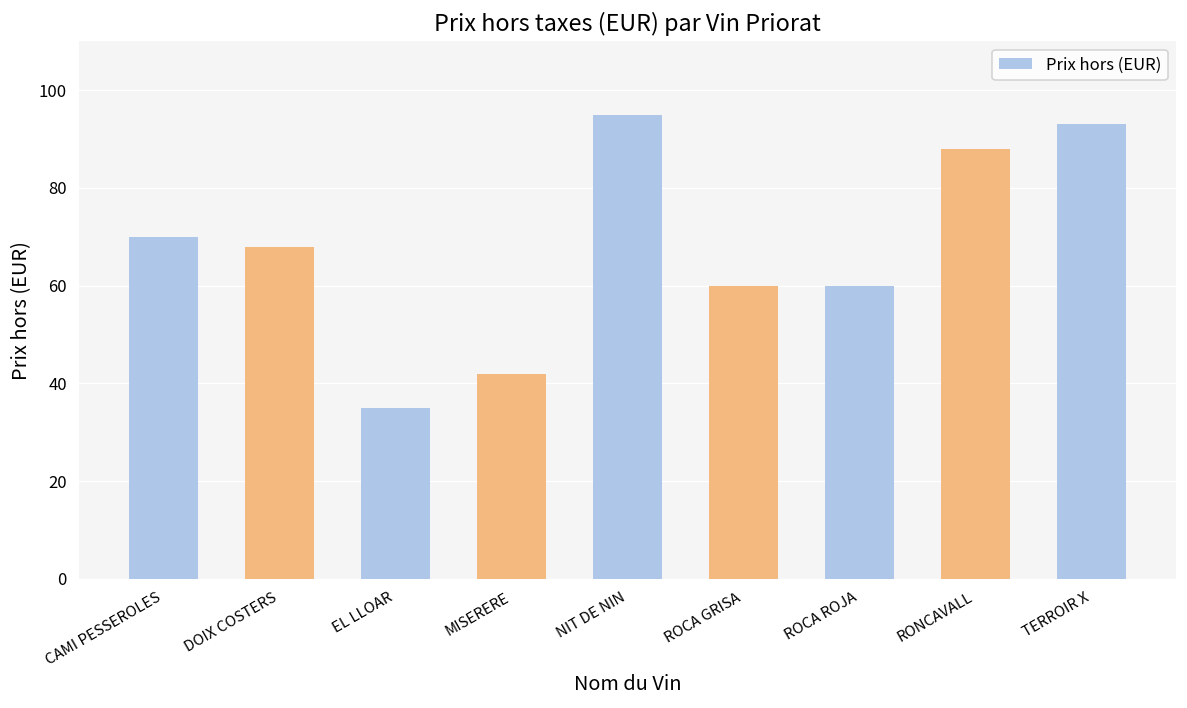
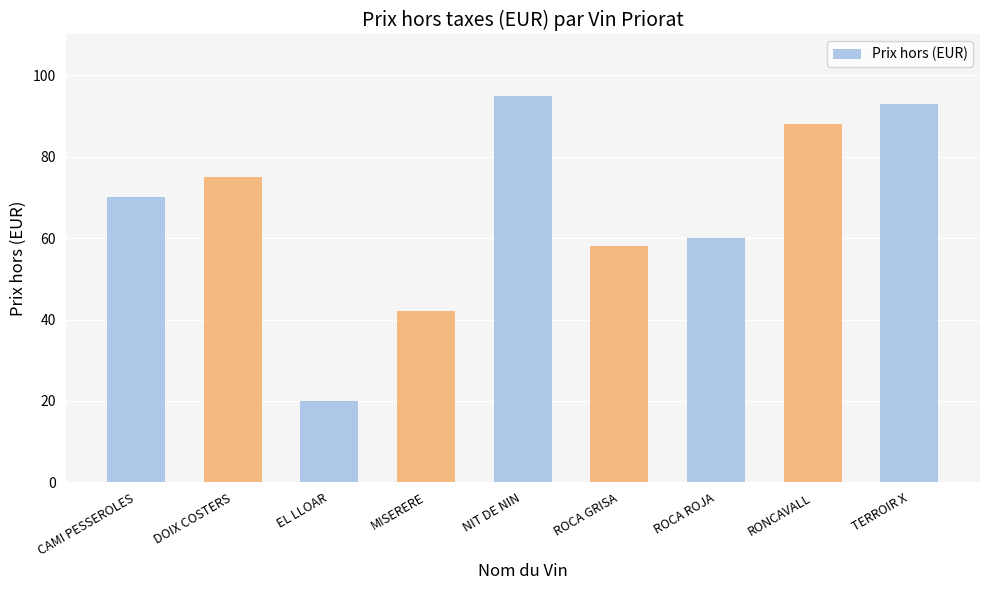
  {
    "CAMI PESSEROLES": 70,
-   "DOIX COSTERS": 68,
-   "EL LLOAR": 35,
+   "DOIX COSTERS": 75,
+   "EL LLOAR": 20,
    "MISERERE": 42,
    "NIT DE NIN": 95,
-   "ROCA GRISA": 60,
+   "ROCA GRISA": 58,
    "ROCA ROJA": 60,
    "RONCAVALL": 88,
    "TERROIR X": 93
  }
